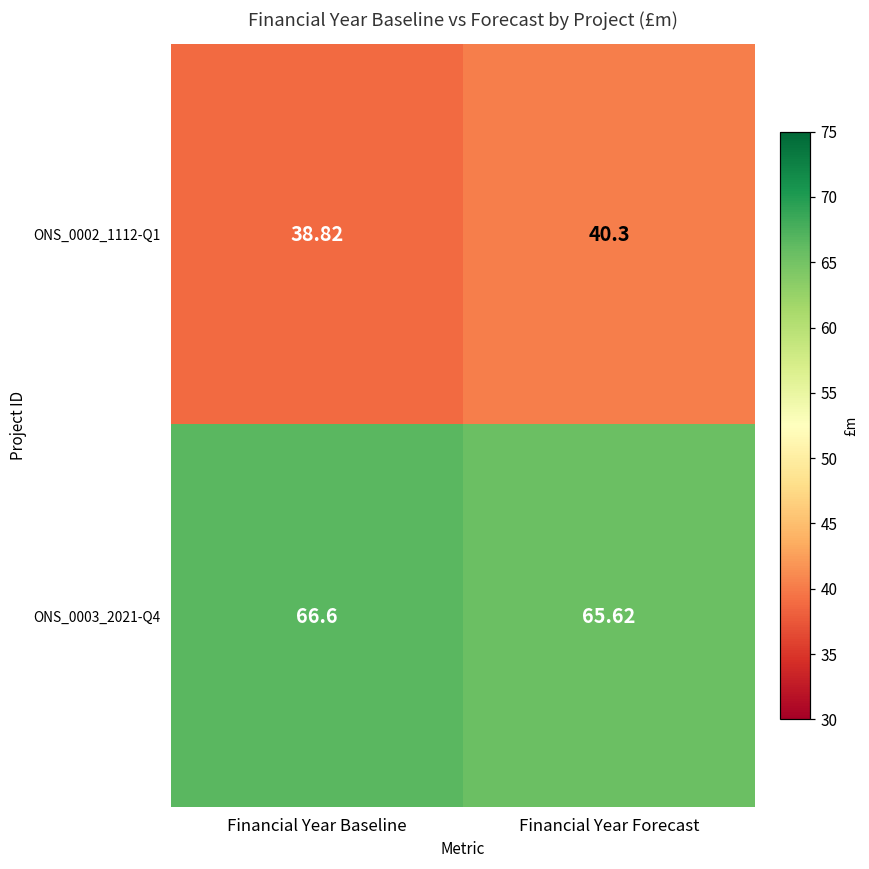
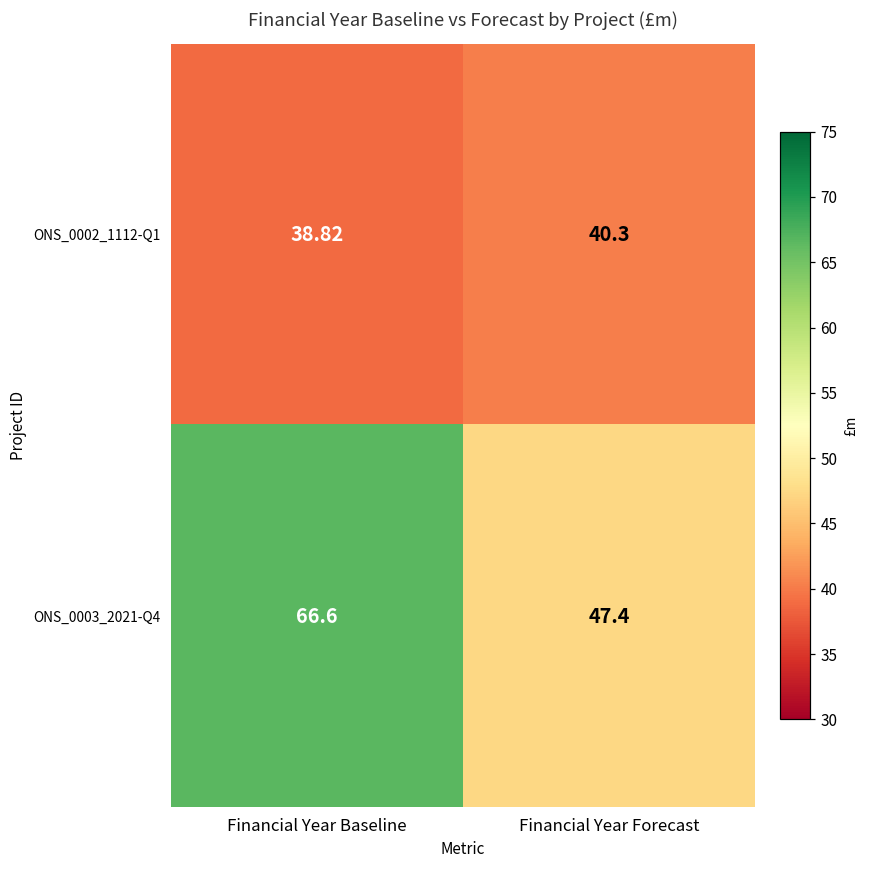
  {
    "ONS_0002_1112-Q1": {
      "Financial Year Baseline": 38.82,
      "Financial Year Forecast": 40.3
    },
    "ONS_0003_2021-Q4": {
      "Financial Year Baseline": 66.6,
-     "Financial Year Forecast": 65.62
+     "Financial Year Forecast": 47.4
    }
  }
